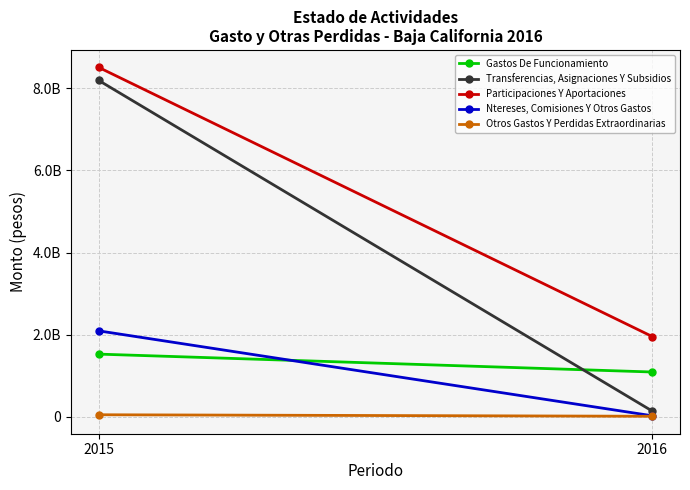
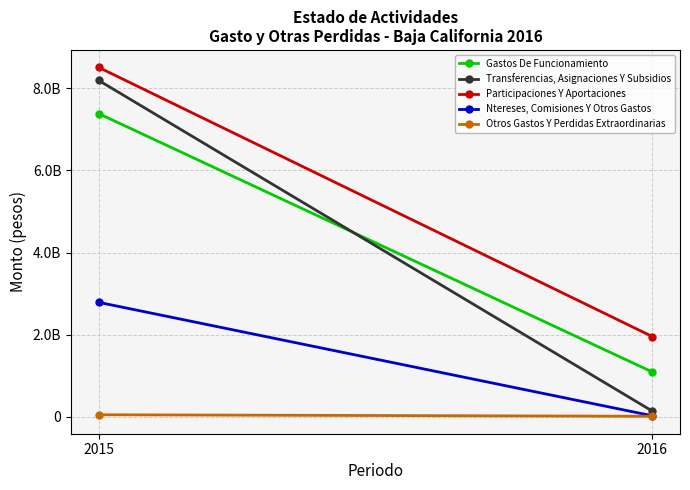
  {
    "Gastos De Funcionamiento": {
-     "2015": 1500000000,
+     "2015": 7400000000,
      "2016": 1100000000
    },
    "Transferencias, Asignaciones Y Subsidios": {
      "2015": 8200000000,
      "2016": 100000000
    },
    "Participaciones Y Aportaciones": {
      "2015": 8500000000,
      "2016": 2000000000
    },
    "Ntereses, Comisiones Y Otros Gastos": {
-     "2015": 2100000000
+     "2015": 2800000000
    },
    "Otros Gastos Y Perdidas Extraordinarias": {
      "2015": 0
    }
  }
